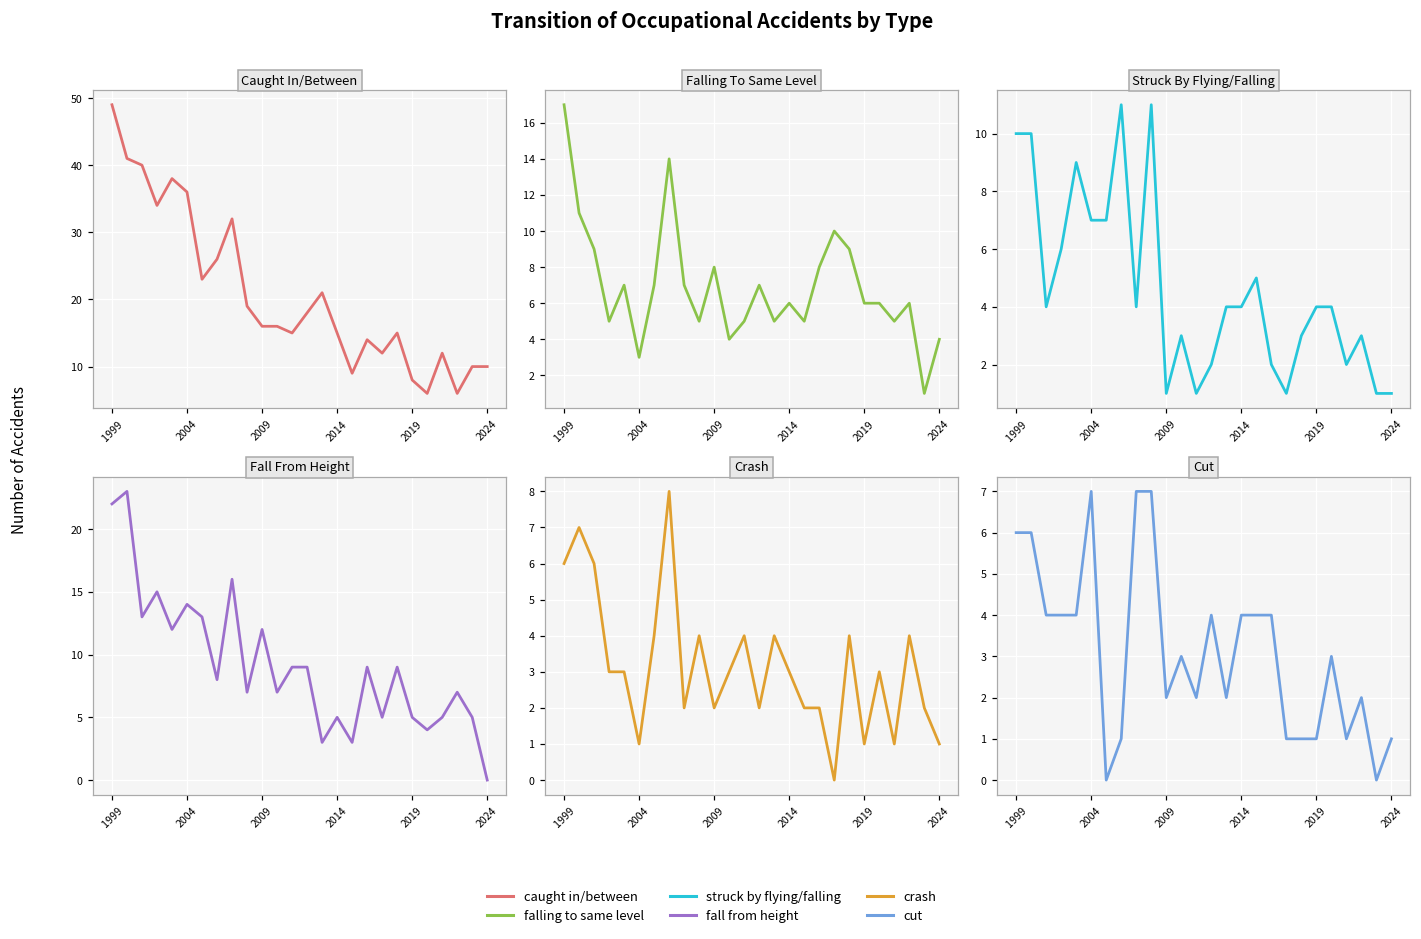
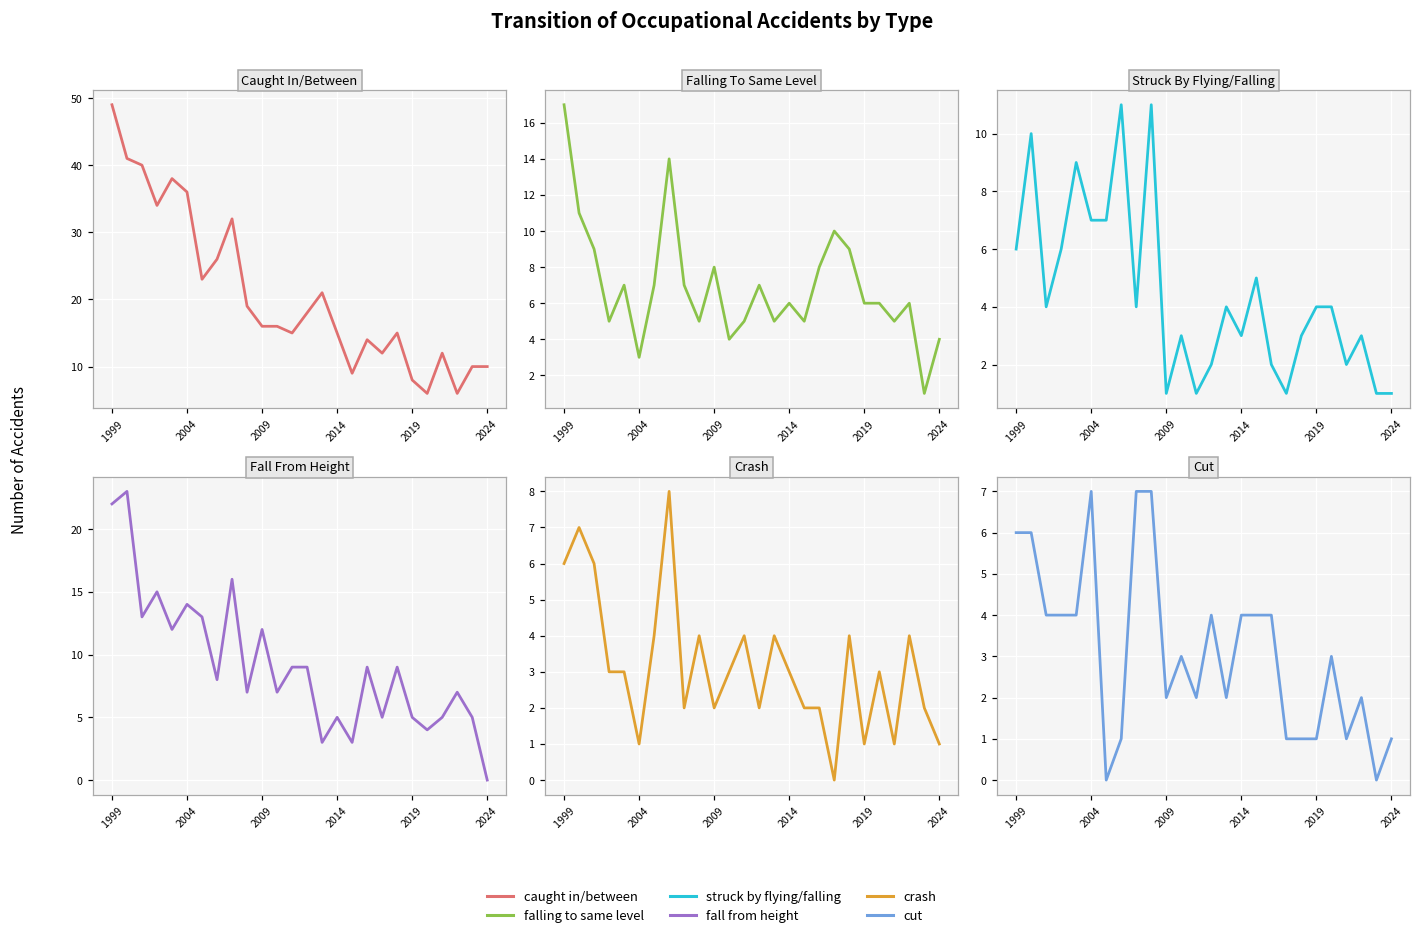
  {
    "Caught In/Between": {
      "1999": 49,
      "2004": 36,
      "2009": 16,
      "2014": 15,
      "2019": 8,
      "2024": 10
    },
    "Falling To Same Level": {
      "1999": 17.0,
      "2004": 3.0,
      "2009": 8.0,
      "2014": 6.0,
      "2019": 6.0,
      "2024": 4.0
    },
    "Struck By Flying/Falling": {
-     "1999": 10,
+     "1999": 6,
      "2004": 7,
      "2009": 1,
-     "2014": 4,
+     "2014": 3,
      "2019": 4,
      "2024": 1
    },
    "Fall From Height": {
      "1999": 22.0,
      "2004": 14.0,
      "2009": 12.0,
      "2014": 5.0,
      "2019": 5.0,
      "2024": 0.0
    },
    "Crash": {
      "1999": 6.0,
      "2004": 1.0,
      "2009": 2.0,
      "2014": 3.0,
      "2019": 1.0,
      "2024": 1.0
    },
    "Cut": {
      "1999": 6.0,
      "2004": 7.0,
      "2009": 2.0,
      "2014": 4.0,
      "2019": 1.0,
      "2024": 1.0
    }
  }
